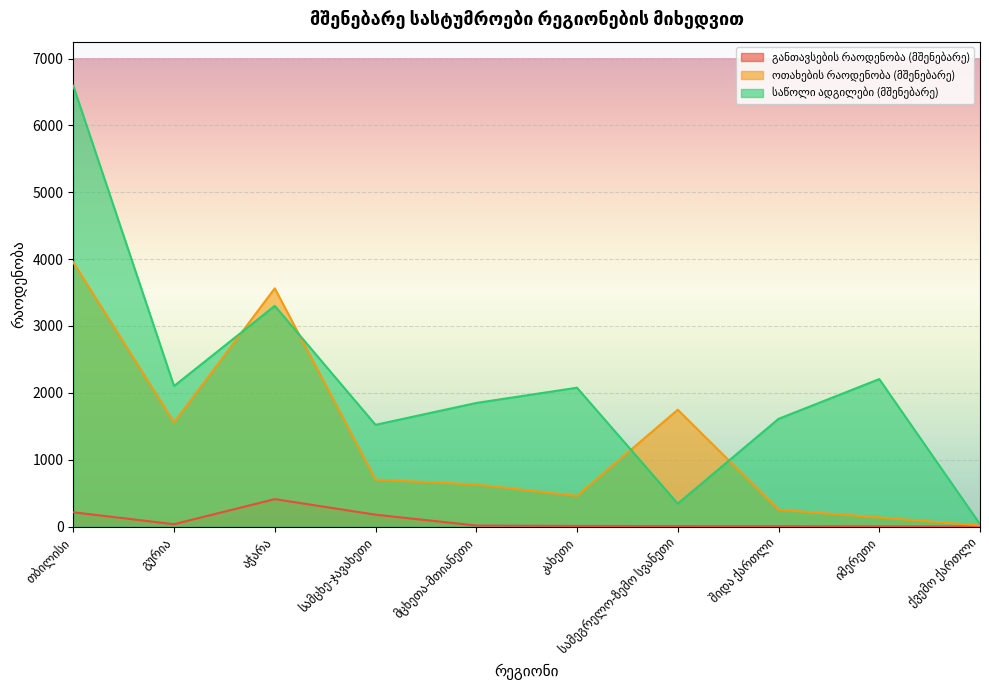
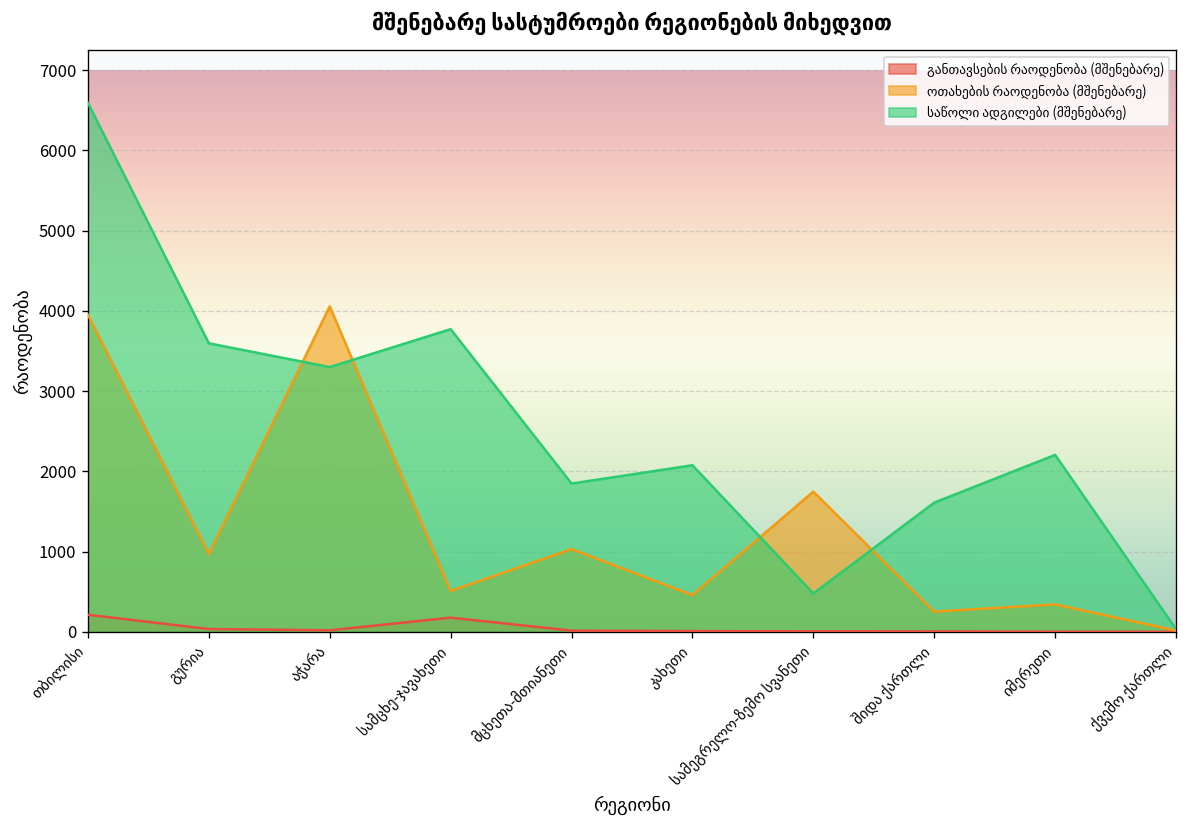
  {
    "განთავსების რაოდენობა (მშენებარე)": {
      "თბილისი": 200,
      "გურია": 0,
-     "აჭარა": 400,
+     "აჭარა": 0,
      "სამცხე-ჯავახეთი": 200,
      "მცხეთა-მთიანეთი": 0,
      "კახეთი": 0,
      "სამეგრელო-ზემო სვანეთი": 0,
      "შიდა ქართლი": 0,
      "იმერეთი": 0
    },
    "ოთახების რაოდენობა (მშენებარე)": {
      "თბილისი": 4000,
-     "გურია": 1600,
-     "აჭარა": 3600,
-     "სამცხე-ჯავახეთი": 700,
-     "მცხეთა-მთიანეთი": 600,
+     "გურია": 1000,
+     "აჭარა": 4100,
+     "სამცხე-ჯავახეთი": 500,
+     "მცხეთა-მთიანეთი": 1000,
      "კახეთი": 500,
      "სამეგრელო-ზემო სვანეთი": 1700,
      "შიდა ქართლი": 300,
-     "იმერეთი": 100
+     "იმერეთი": 300
    },
    "საწოლი ადგილები (მშენებარე)": {
      "თბილისი": 6600,
-     "გურია": 2100,
+     "გურია": 3600,
      "აჭარა": 3300,
-     "სამცხე-ჯავახეთი": 1500,
+     "სამცხე-ჯავახეთი": 3800,
      "მცხეთა-მთიანეთი": 1800,
      "კახეთი": 2100,
-     "სამეგრელო-ზემო სვანეთი": 300,
+     "სამეგრელო-ზემო სვანეთი": 500,
      "შიდა ქართლი": 1600,
      "იმერეთი": 2200
    }
  }
